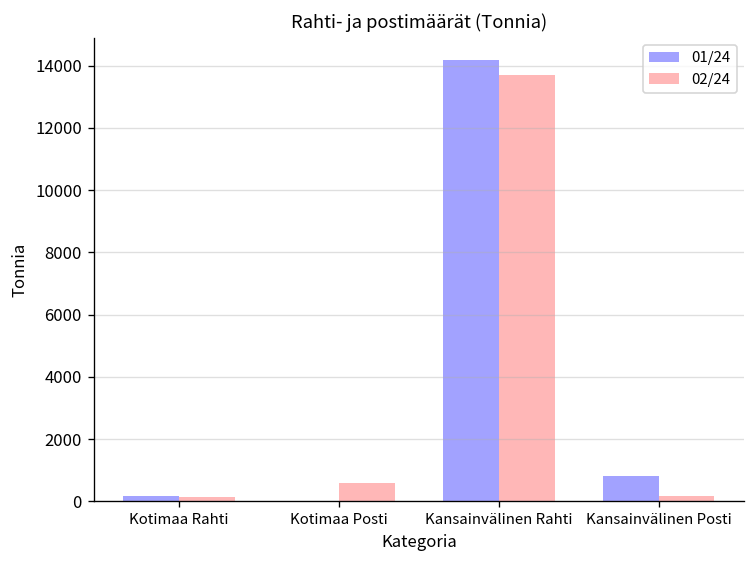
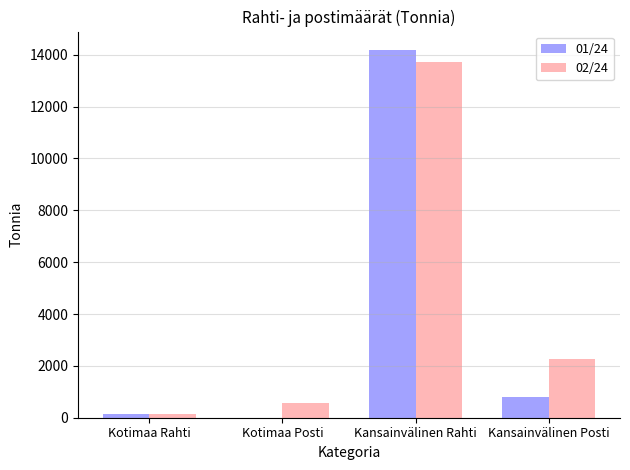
  {
    "01/24": {
      "Kotimaa Rahti": 200,
      "Kansainvälinen Rahti": 14200,
      "Kansainvälinen Posti": 800
    },
    "02/24": {
      "Kotimaa Rahti": 100,
      "Kotimaa Posti": 600,
      "Kansainvälinen Rahti": 13700,
-     "Kansainvälinen Posti": 200
+     "Kansainvälinen Posti": 2300
    }
  }
